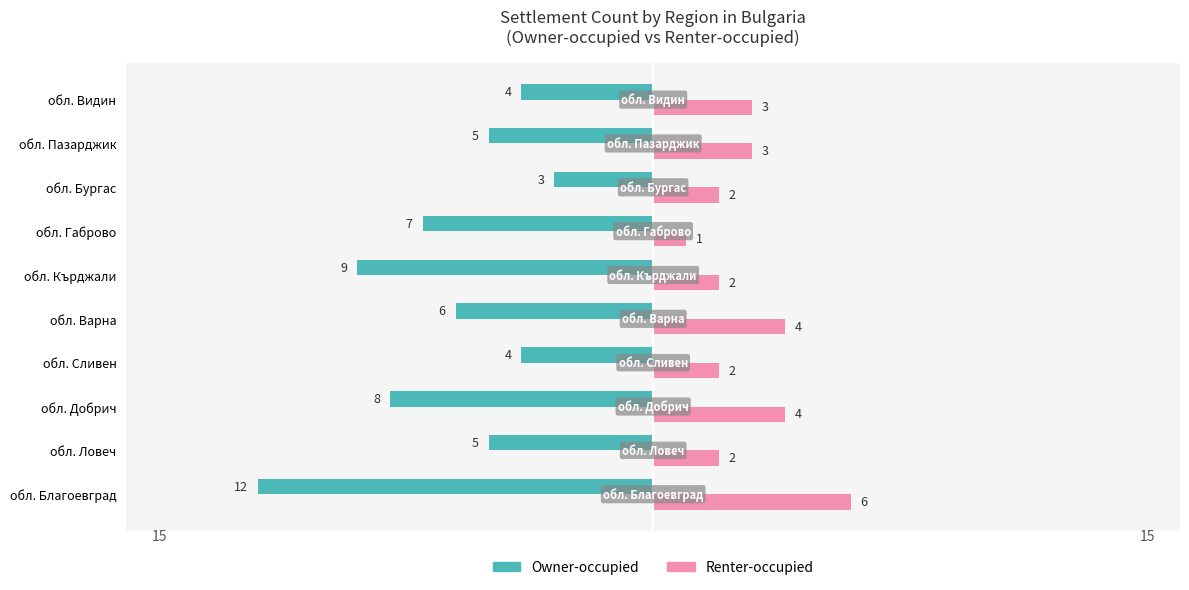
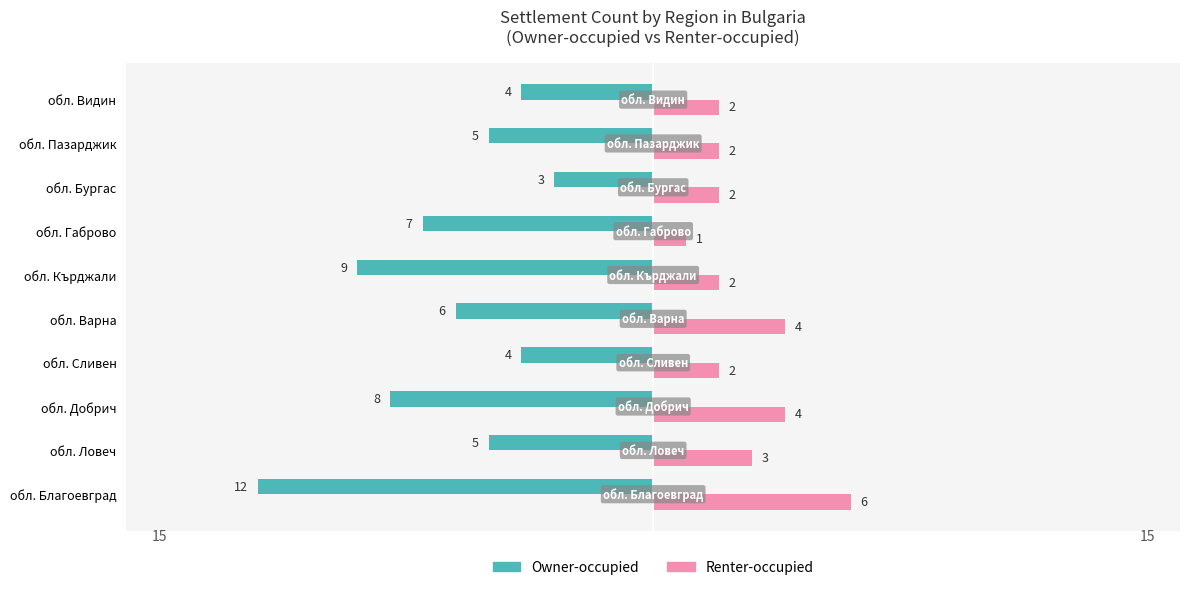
  {
    "Renter-occupied": {
-     "обл. Видин": 3,
-     "обл. Пазарджик": 3,
+     "обл. Видин": 2,
+     "обл. Пазарджик": 2,
      "обл. Бургас": 2,
      "обл. Кърджали": 2,
      "обл. Варна": 4,
      "обл. Сливен": 2,
      "обл. Добрич": 4,
-     "обл. Ловеч": 2,
+     "обл. Ловеч": 3,
      "обл. Благоевград": 6
    }
  }
